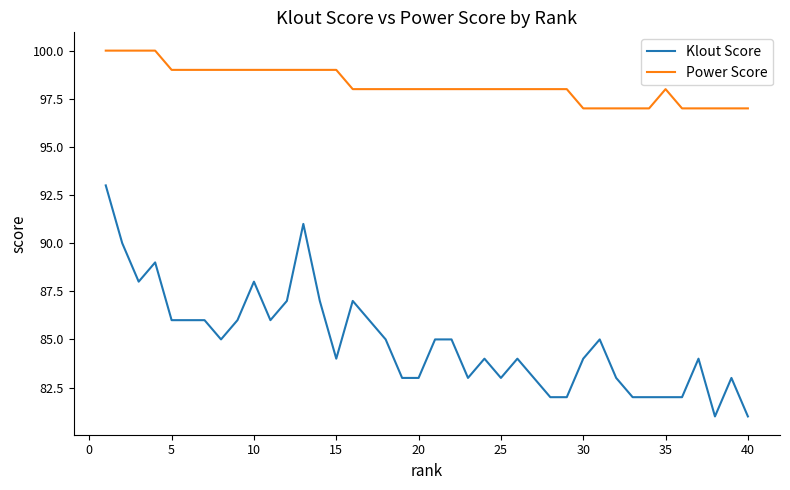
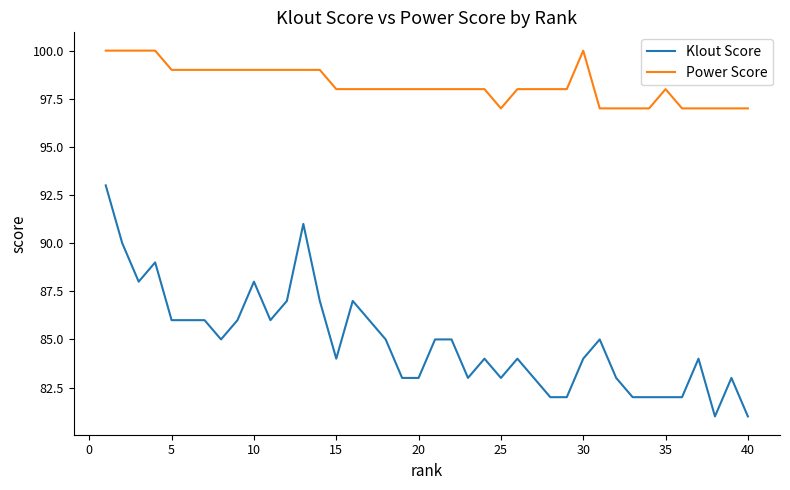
  {
    "Klout Score": {
      "5": 86,
      "10": 88,
      "15": 84,
      "20": 83,
      "25": 83,
      "30": 84,
      "35": 82,
      "40": 81
    },
    "Power Score": {
      "5": 99,
      "10": 99,
-     "15": 99,
+     "15": 98,
      "20": 98,
-     "25": 98,
-     "30": 97,
+     "25": 97,
+     "30": 100,
      "35": 98,
      "40": 97
    }
  }
